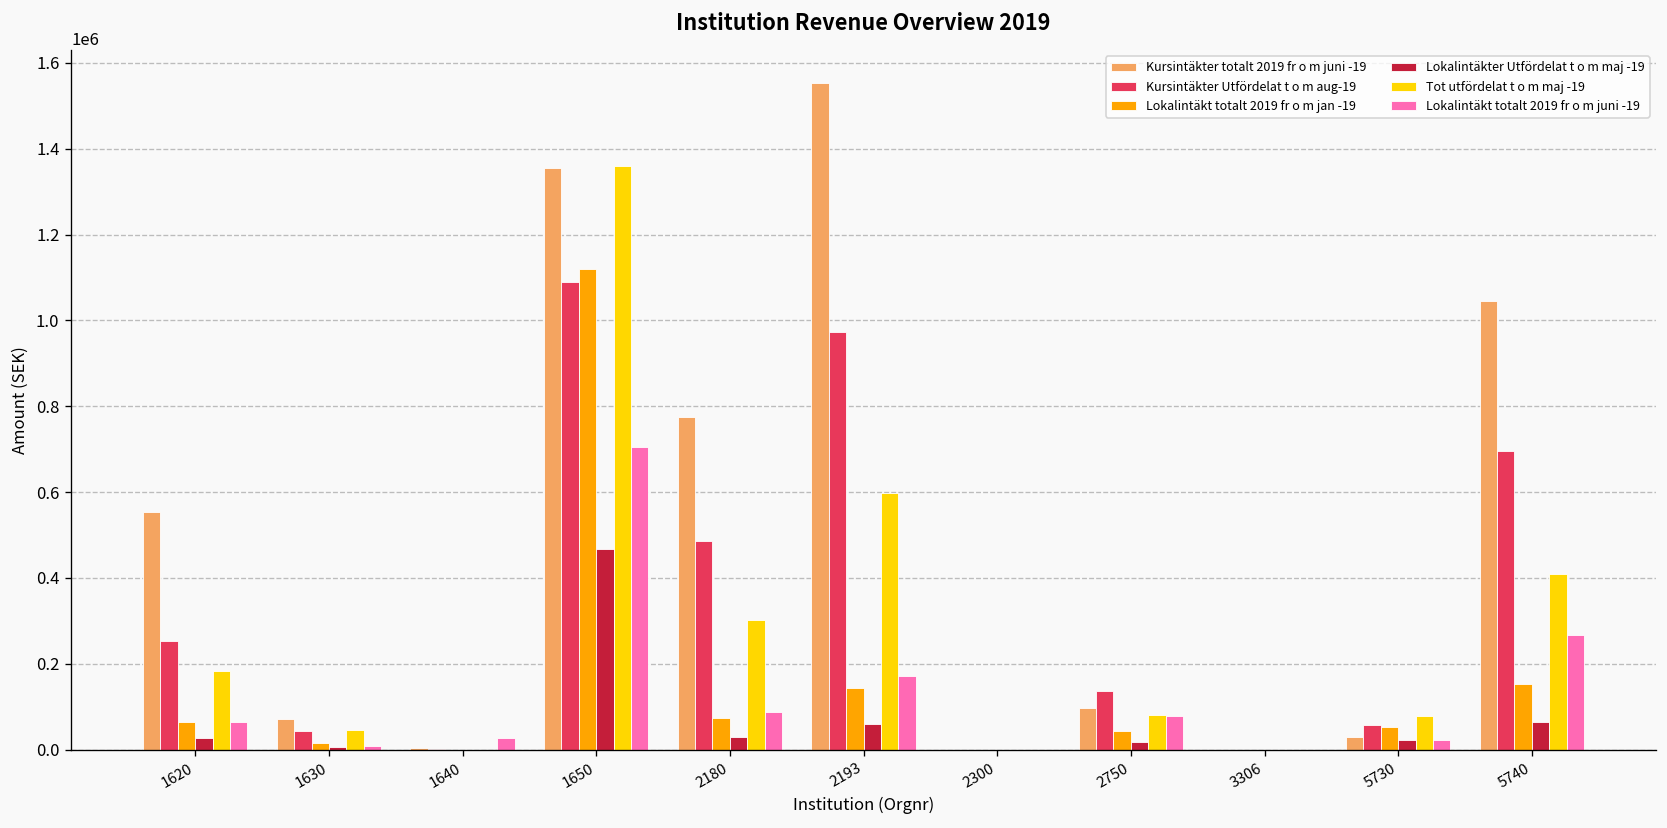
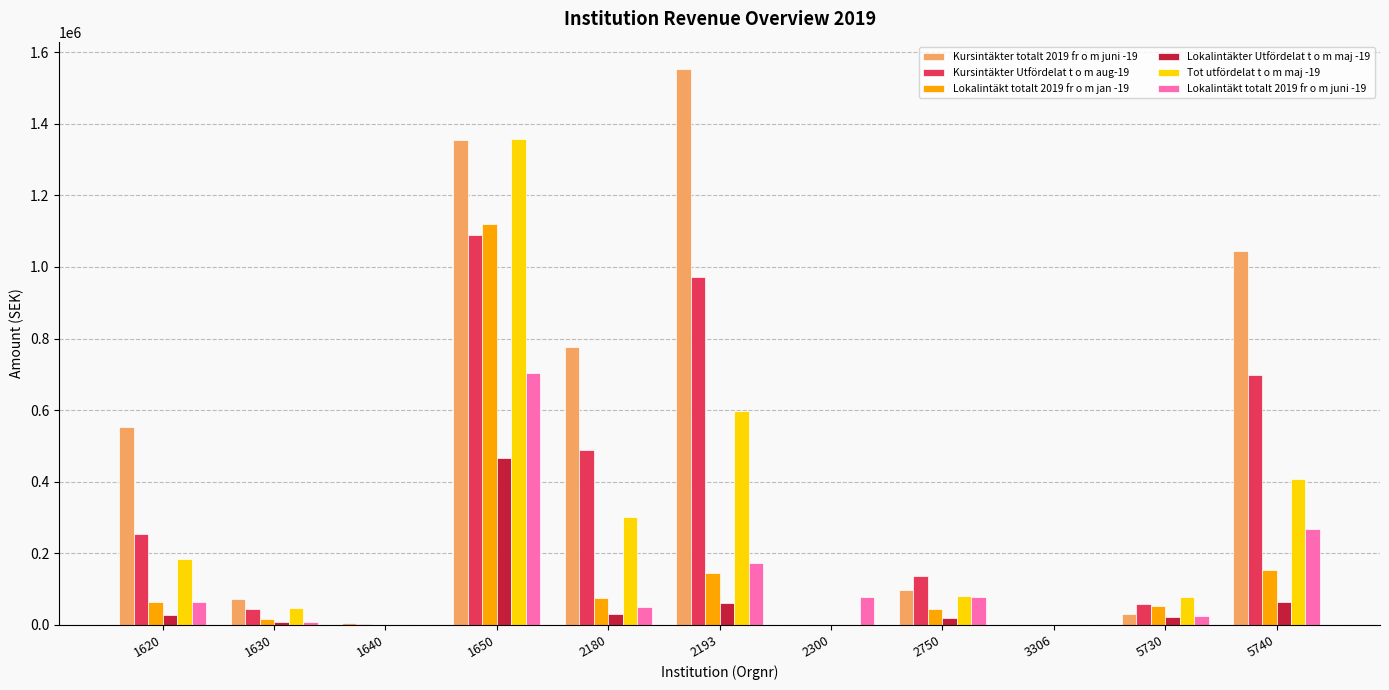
  {
    "Kursintäkter totalt 2019 fr o m juni -19": {
      "1620": 550000,
      "1630": 70000,
      "1650": 1350000,
      "2180": 780000,
      "2193": 1550000,
      "2300": 0,
      "2750": 100000,
      "3306": 0,
      "5730": 30000,
      "5740": 1040000
    },
    "Lokalintäkt totalt 2019 fr o m juni -19": {
      "1620": 60000,
      "1630": 10000,
-     "1640": 30000,
+     "1640": 0,
      "1650": 710000,
-     "2180": 90000,
+     "2180": 50000,
      "2193": 170000,
-     "2300": 0,
+     "2300": 80000,
      "2750": 80000,
      "3306": 0,
      "5730": 20000,
      "5740": 270000
    }
  }
